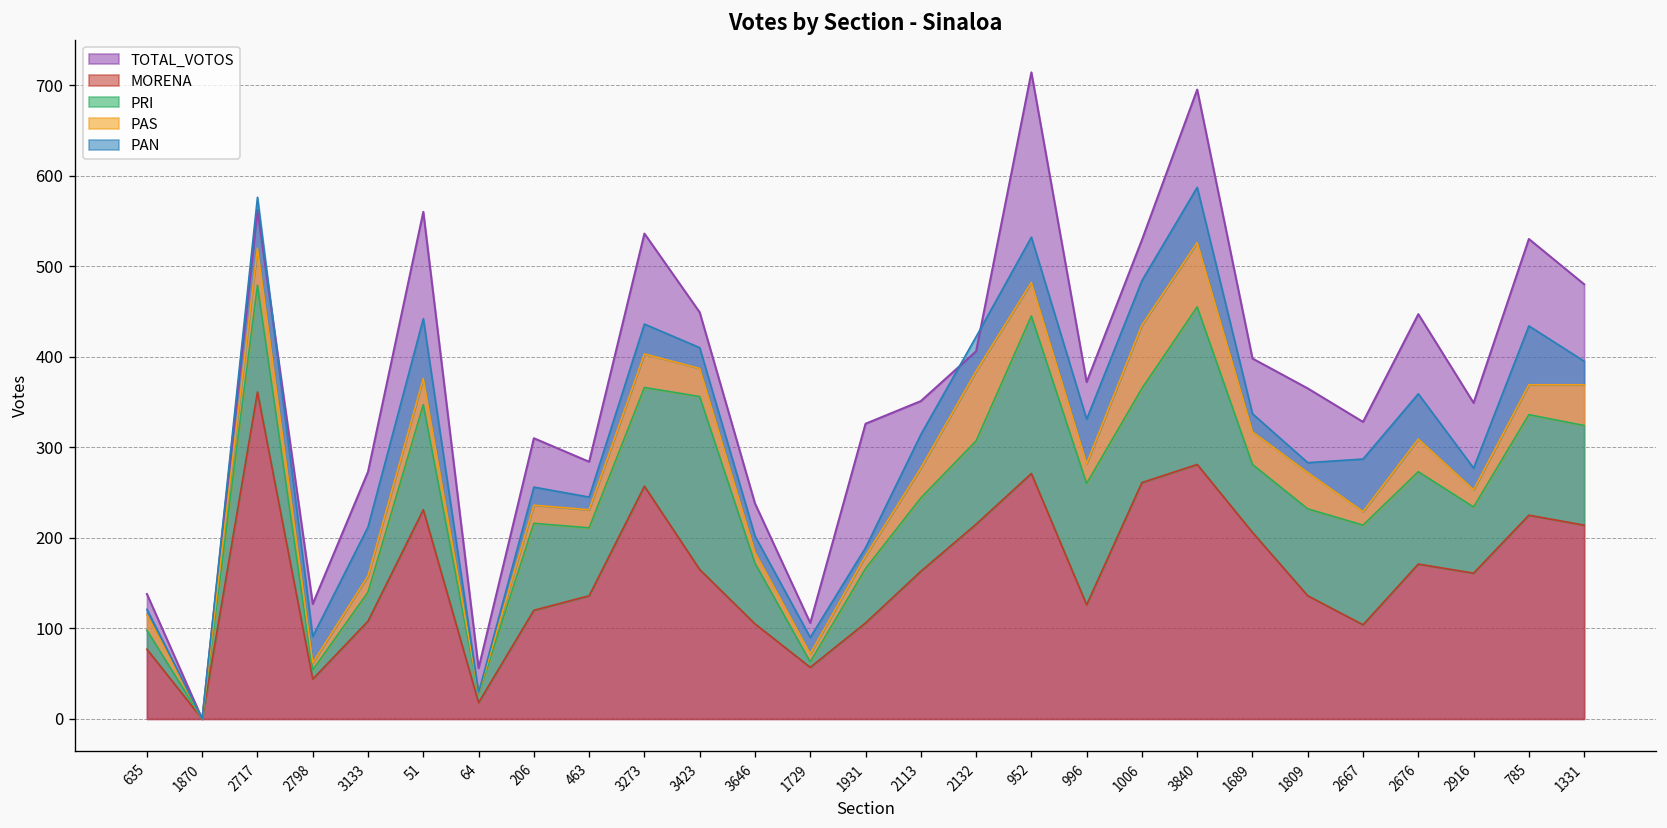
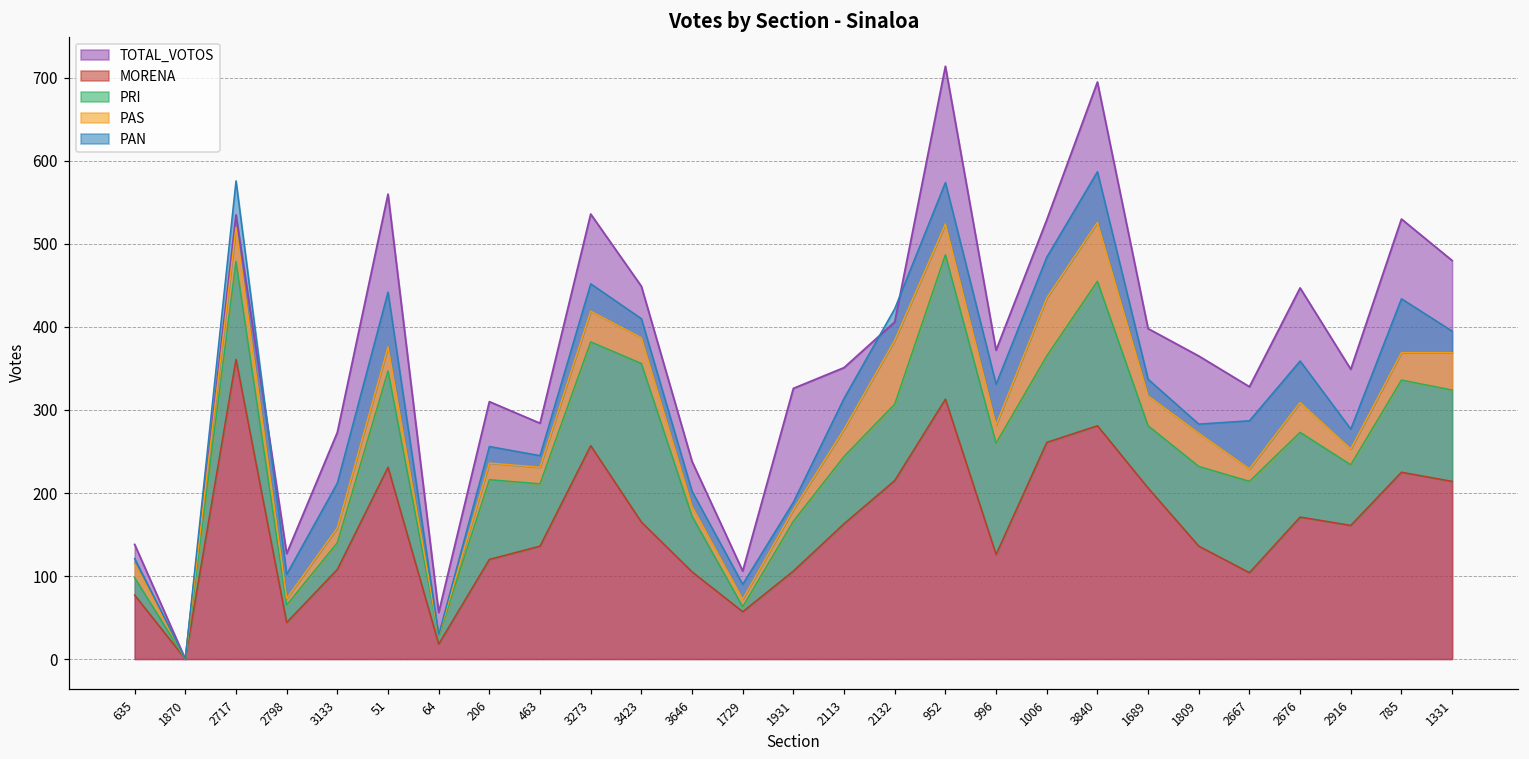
  {
    "TOTAL_VOTOS": {
      "635": 140,
-     "2717": 560,
+     "2717": 540,
      "2798": 130,
      "3133": 270,
      "51": 560,
      "64": 60,
      "206": 310,
      "463": 280,
      "3273": 540,
      "3423": 450,
      "3646": 240,
      "1729": 110,
      "1931": 330,
      "2113": 350,
      "2132": 410,
      "952": 710,
      "996": 370,
      "1006": 530,
      "3840": 700,
      "1689": 400,
      "1809": 370,
      "2667": 330,
      "2676": 450,
      "2916": 350,
      "785": 530,
      "1331": 480
    },
    "MORENA": {
      "635": 80,
      "2717": 360,
      "2798": 40,
      "3133": 110,
      "51": 230,
      "64": 20,
      "206": 120,
      "463": 140,
      "3273": 260,
      "3423": 170,
      "3646": 110,
      "1729": 60,
      "1931": 110,
      "2113": 160,
      "2132": 220,
-     "952": 270,
+     "952": 310,
      "996": 130,
      "1006": 260,
      "3840": 280,
      "1689": 210,
      "1809": 140,
      "2667": 100,
      "2676": 170,
      "2916": 160,
      "785": 230,
      "1331": 210
    },
    "PRI": {
      "635": 20,
      "2717": 120,
-     "2798": 10,
+     "2798": 20,
      "3133": 30,
      "51": 120,
      "206": 100,
      "463": 80,
-     "3273": 110,
+     "3273": 130,
      "3423": 190,
      "3646": 70,
      "1729": 10,
      "1931": 60,
      "2113": 80,
      "2132": 90,
      "952": 170,
      "996": 130,
      "1006": 100,
      "3840": 170,
      "1689": 80,
      "1809": 100,
      "2667": 110,
      "2676": 100,
      "2916": 70,
      "785": 110,
      "1331": 110
    },
    "PAS": {
      "635": 20,
      "2717": 40,
      "2798": 10,
      "3133": 20,
      "51": 30,
      "206": 20,
      "463": 20,
      "3273": 40,
      "3423": 30,
      "3646": 10,
      "1729": 10,
      "1931": 10,
      "2113": 30,
      "2132": 80,
      "952": 40,
      "996": 20,
      "1006": 70,
      "3840": 70,
      "1689": 40,
      "1809": 40,
      "2667": 20,
      "2676": 40,
      "2916": 20,
      "785": 30,
      "1331": 50
    },
    "PAN": {
      "635": 10,
      "2717": 60,
      "2798": 30,
      "3133": 50,
      "51": 70,
      "206": 20,
      "463": 10,
      "3273": 30,
      "3423": 20,
      "3646": 20,
      "1729": 20,
      "1931": 10,
      "2113": 40,
      "2132": 40,
      "952": 50,
      "996": 50,
      "1006": 50,
      "3840": 60,
      "1689": 20,
      "1809": 10,
      "2667": 60,
      "2676": 50,
      "2916": 20,
      "785": 70,
      "1331": 30
    }
  }
